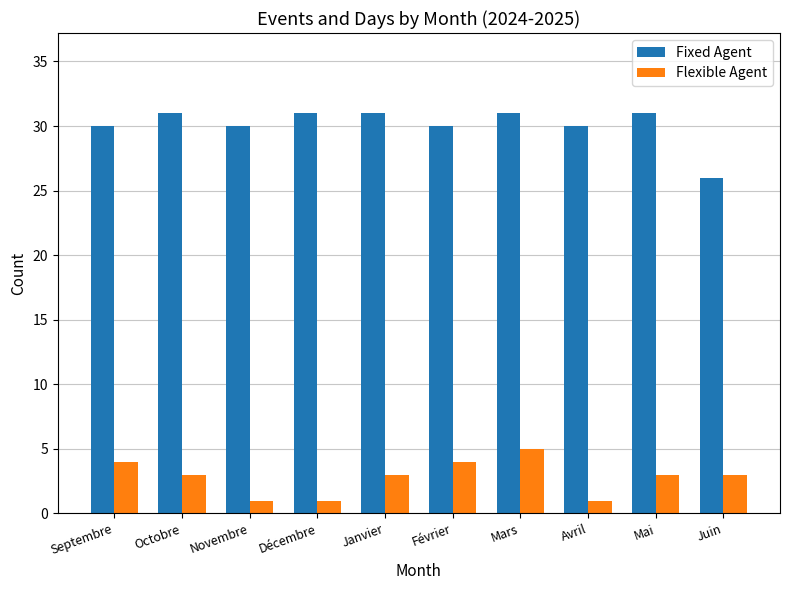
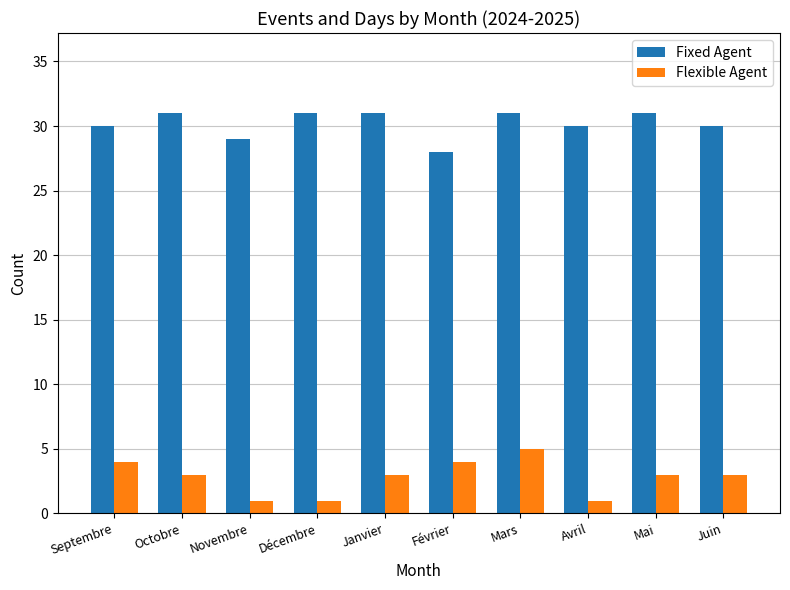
  {
    "Fixed Agent": {
      "Septembre": 30,
      "Octobre": 31,
-     "Novembre": 30,
+     "Novembre": 29,
      "Décembre": 31,
      "Janvier": 31,
-     "Février": 30,
+     "Février": 28,
      "Mars": 31,
      "Avril": 30,
      "Mai": 31,
-     "Juin": 26
+     "Juin": 30
    },
    "Flexible Agent": {
      "Septembre": 4,
      "Octobre": 3,
      "Novembre": 1,
      "Décembre": 1,
      "Janvier": 3,
      "Février": 4,
      "Mars": 5,
      "Avril": 1,
      "Mai": 3,
      "Juin": 3
    }
  }
